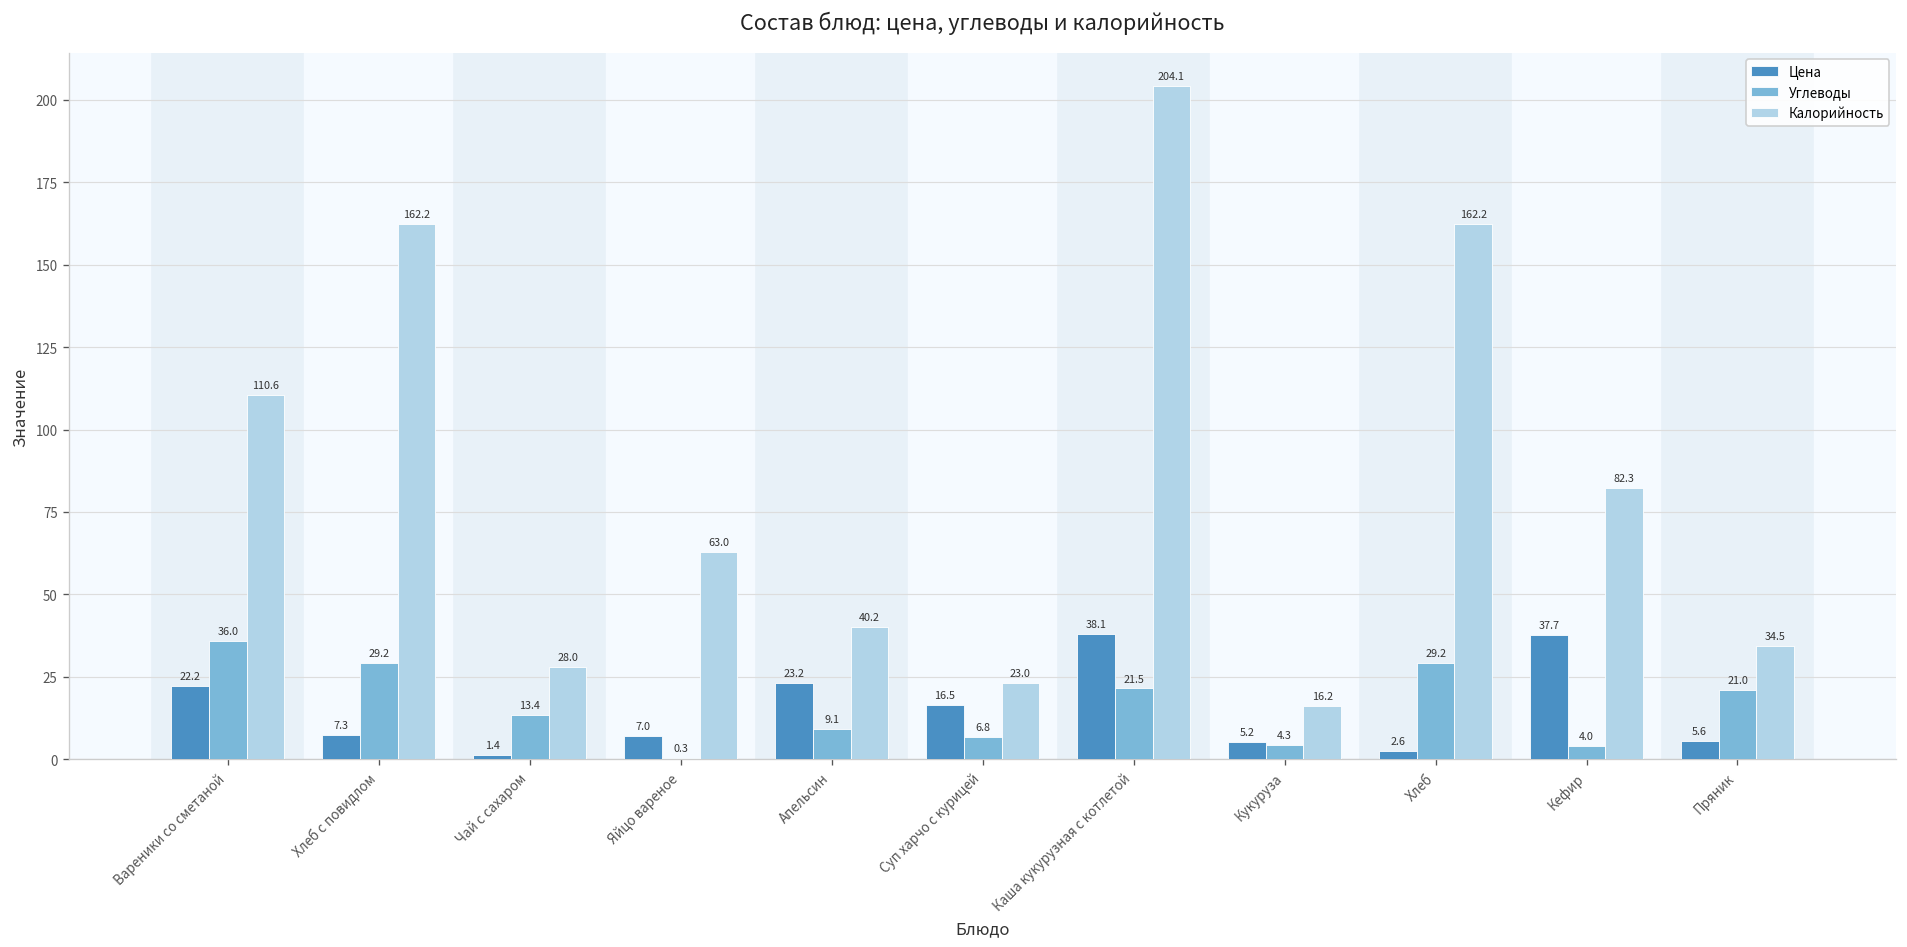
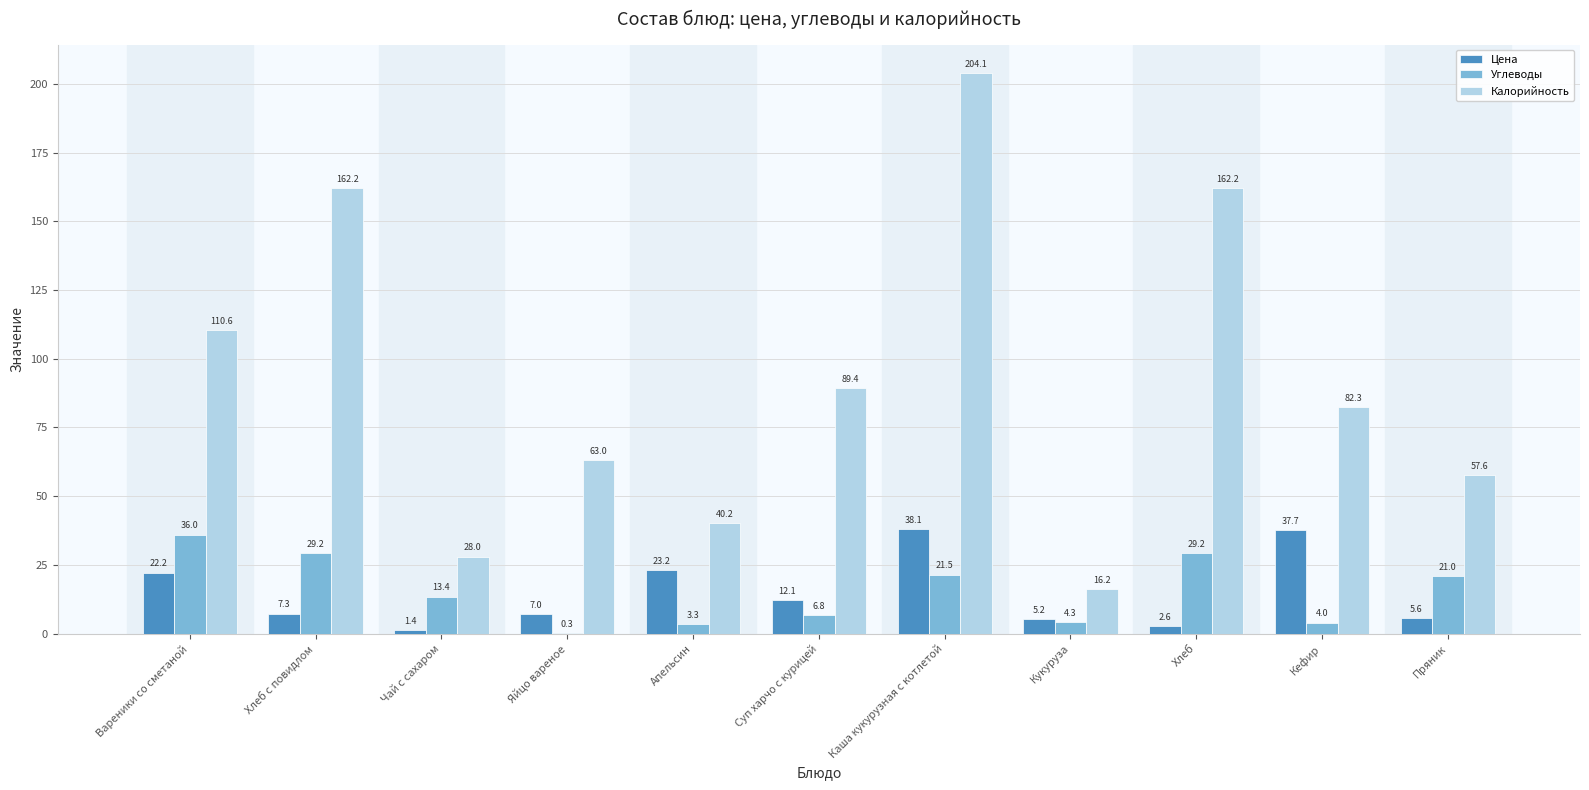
  {
    "Цена": {
      "Вареники со сметаной": 22.2,
      "Хлеб с повидлом": 7.3,
      "Чай с сахаром": 1.4,
      "Яйцо вареное": 7.0,
      "Апельсин": 23.2,
-     "Суп харчо с курицей": 16.5,
+     "Суп харчо с курицей": 12.1,
      "Каша кукурузная с котлетой": 38.1,
      "Кукуруза": 5.2,
      "Хлеб": 2.6,
      "Кефир": 37.7,
      "Пряник": 5.6
    },
    "Углеводы": {
      "Вареники со сметаной": 36.0,
      "Хлеб с повидлом": 29.2,
      "Чай с сахаром": 13.4,
      "Яйцо вареное": 0.3,
-     "Апельсин": 9.1,
+     "Апельсин": 3.3,
      "Суп харчо с курицей": 6.8,
      "Каша кукурузная с котлетой": 21.5,
      "Кукуруза": 4.3,
      "Хлеб": 29.2,
      "Кефир": 4.0,
      "Пряник": 21.0
    },
    "Калорийность": {
      "Вареники со сметаной": 110.6,
      "Хлеб с повидлом": 162.2,
      "Чай с сахаром": 28.0,
      "Яйцо вареное": 63.0,
      "Апельсин": 40.2,
-     "Суп харчо с курицей": 23.0,
+     "Суп харчо с курицей": 89.4,
      "Каша кукурузная с котлетой": 204.1,
      "Кукуруза": 16.2,
      "Хлеб": 162.2,
      "Кефир": 82.3,
-     "Пряник": 34.5
+     "Пряник": 57.6
    }
  }
